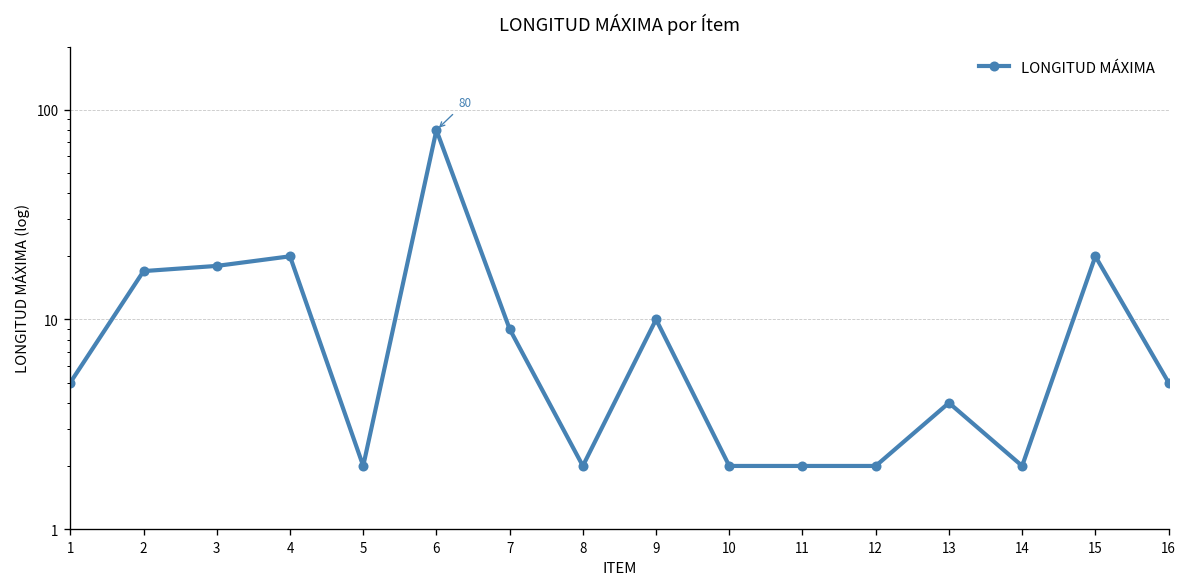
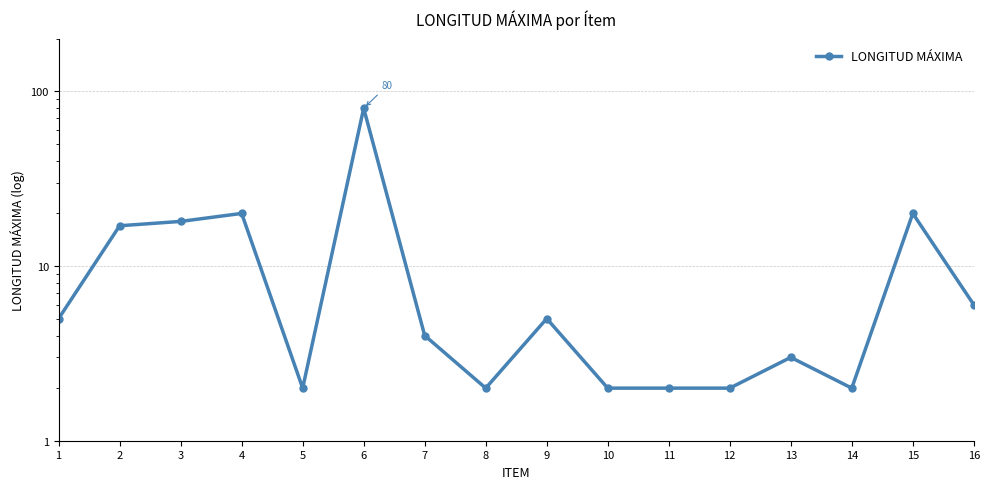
  {
    "1": 5,
    "2": 17,
    "3": 18,
    "4": 20,
    "5": 2,
-   "7": 9,
+   "7": 4,
    "8": 2,
-   "9": 10,
+   "9": 5,
    "10": 2,
    "11": 2,
    "12": 2,
-   "13": 4,
+   "13": 3,
    "14": 2,
    "15": 20,
-   "16": 5
+   "16": 6
  }
